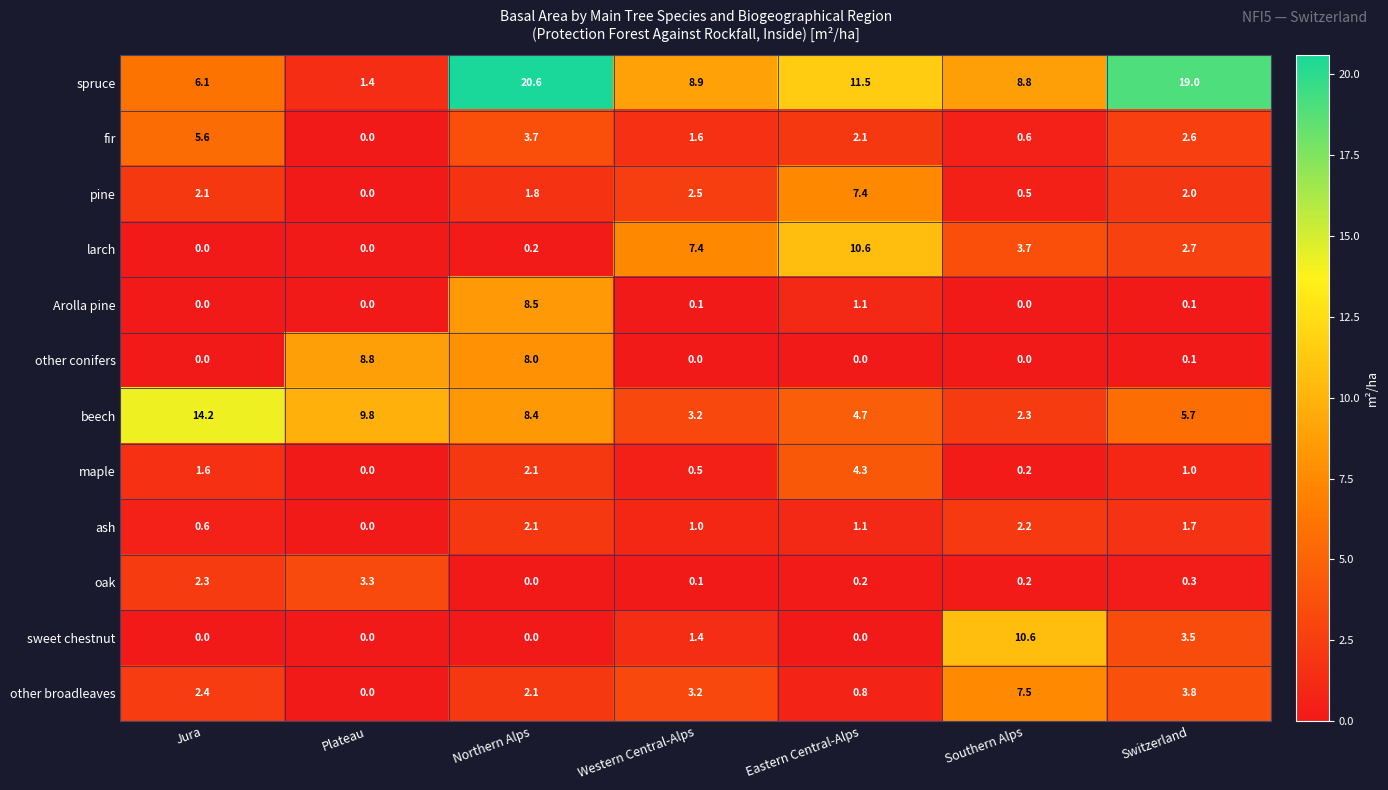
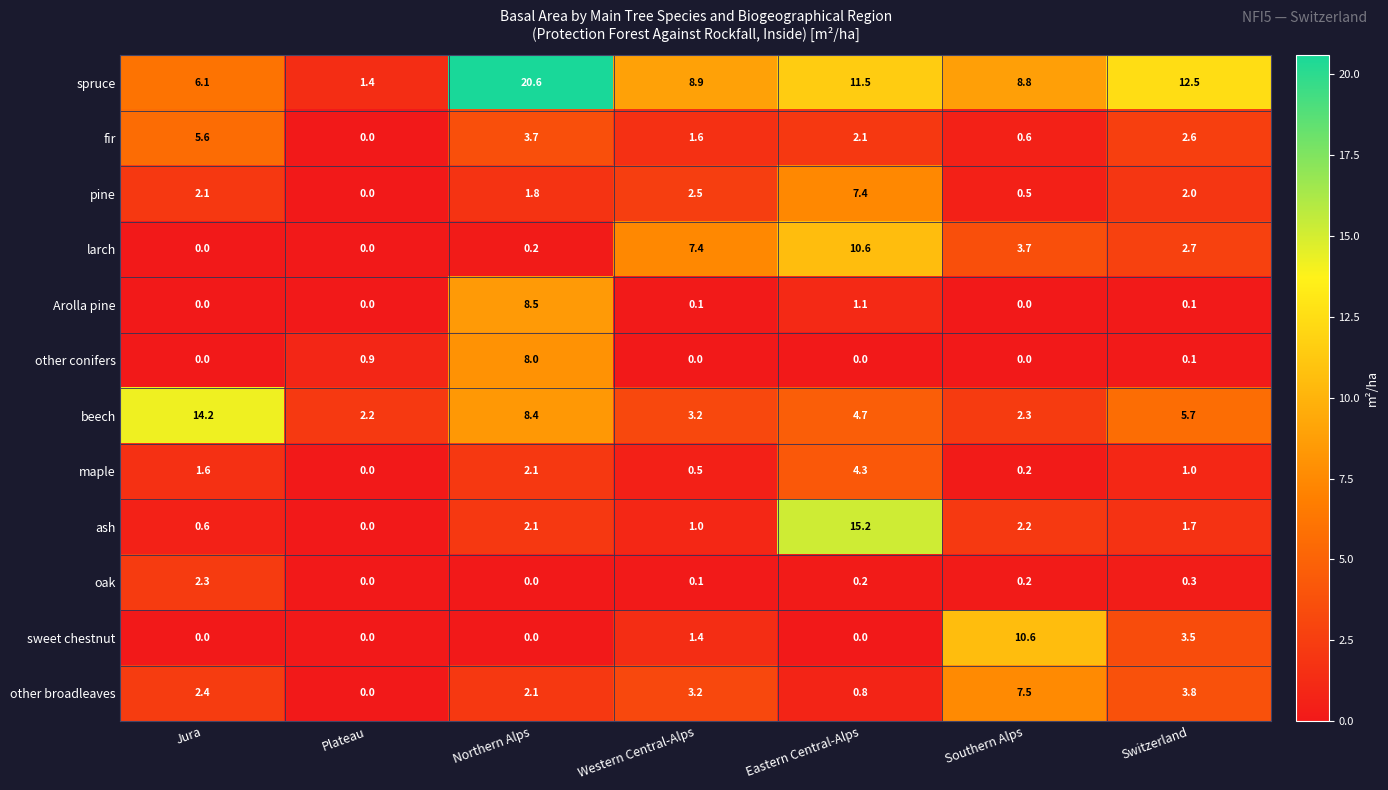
  {
    "spruce": {
      "Jura": 6.1,
      "Plateau": 1.4,
      "Northern Alps": 20.6,
      "Western Central-Alps": 8.9,
      "Eastern Central-Alps": 11.5,
      "Southern Alps": 8.8,
-     "Switzerland": 19.0
+     "Switzerland": 12.5
    },
    "fir": {
      "Jura": 5.6,
      "Plateau": 0.0,
      "Northern Alps": 3.7,
      "Western Central-Alps": 1.6,
      "Eastern Central-Alps": 2.1,
      "Southern Alps": 0.6,
      "Switzerland": 2.6
    },
    "pine": {
      "Jura": 2.1,
      "Plateau": 0.0,
      "Northern Alps": 1.8,
      "Western Central-Alps": 2.5,
      "Eastern Central-Alps": 7.4,
      "Southern Alps": 0.5,
      "Switzerland": 2.0
    },
    "larch": {
      "Jura": 0.0,
      "Plateau": 0.0,
      "Northern Alps": 0.2,
      "Western Central-Alps": 7.4,
      "Eastern Central-Alps": 10.6,
      "Southern Alps": 3.7,
      "Switzerland": 2.7
    },
    "Arolla pine": {
      "Jura": 0.0,
      "Plateau": 0.0,
      "Northern Alps": 8.5,
      "Western Central-Alps": 0.1,
      "Eastern Central-Alps": 1.1,
      "Southern Alps": 0.0,
      "Switzerland": 0.1
    },
    "other conifers": {
      "Jura": 0.0,
-     "Plateau": 8.8,
+     "Plateau": 0.9,
      "Northern Alps": 8.0,
      "Western Central-Alps": 0.0,
      "Eastern Central-Alps": 0.0,
      "Southern Alps": 0.0,
      "Switzerland": 0.1
    },
    "beech": {
      "Jura": 14.2,
-     "Plateau": 9.8,
+     "Plateau": 2.2,
      "Northern Alps": 8.4,
      "Western Central-Alps": 3.2,
      "Eastern Central-Alps": 4.7,
      "Southern Alps": 2.3,
      "Switzerland": 5.7
    },
    "maple": {
      "Jura": 1.6,
      "Plateau": 0.0,
      "Northern Alps": 2.1,
      "Western Central-Alps": 0.5,
      "Eastern Central-Alps": 4.3,
      "Southern Alps": 0.2,
      "Switzerland": 1.0
    },
    "ash": {
      "Jura": 0.6,
      "Plateau": 0.0,
      "Northern Alps": 2.1,
      "Western Central-Alps": 1.0,
-     "Eastern Central-Alps": 1.1,
+     "Eastern Central-Alps": 15.2,
      "Southern Alps": 2.2,
      "Switzerland": 1.7
    },
    "oak": {
      "Jura": 2.3,
-     "Plateau": 3.3,
+     "Plateau": 0.0,
      "Northern Alps": 0.0,
      "Western Central-Alps": 0.1,
      "Eastern Central-Alps": 0.2,
      "Southern Alps": 0.2,
      "Switzerland": 0.3
    },
    "sweet chestnut": {
      "Jura": 0.0,
      "Plateau": 0.0,
      "Northern Alps": 0.0,
      "Western Central-Alps": 1.4,
      "Eastern Central-Alps": 0.0,
      "Southern Alps": 10.6,
      "Switzerland": 3.5
    },
    "other broadleaves": {
      "Jura": 2.4,
      "Plateau": 0.0,
      "Northern Alps": 2.1,
      "Western Central-Alps": 3.2,
      "Eastern Central-Alps": 0.8,
      "Southern Alps": 7.5,
      "Switzerland": 3.8
    }
  }
